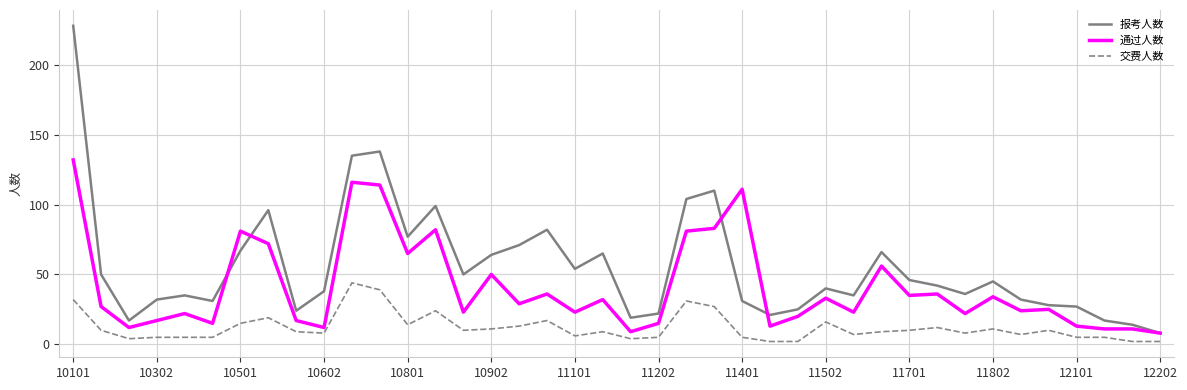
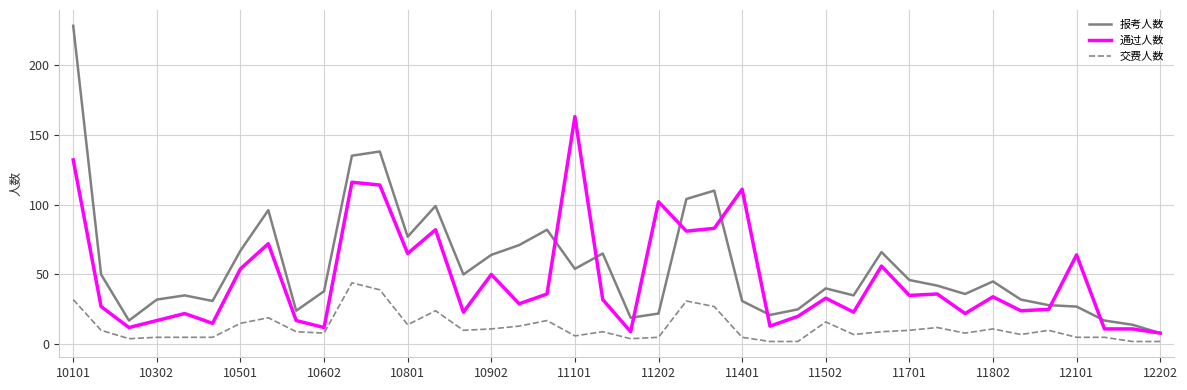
  {
    "通过人数": {
      "10101": 132,
      "10302": 17,
-     "10501": 81,
+     "10501": 54,
      "10602": 12,
      "10801": 65,
      "10902": 50,
-     "11101": 23,
-     "11202": 15,
+     "11101": 163,
+     "11202": 102,
      "11401": 111,
      "11502": 33,
      "11701": 35,
      "11802": 34,
-     "12101": 13
+     "12101": 64
    }
  }
